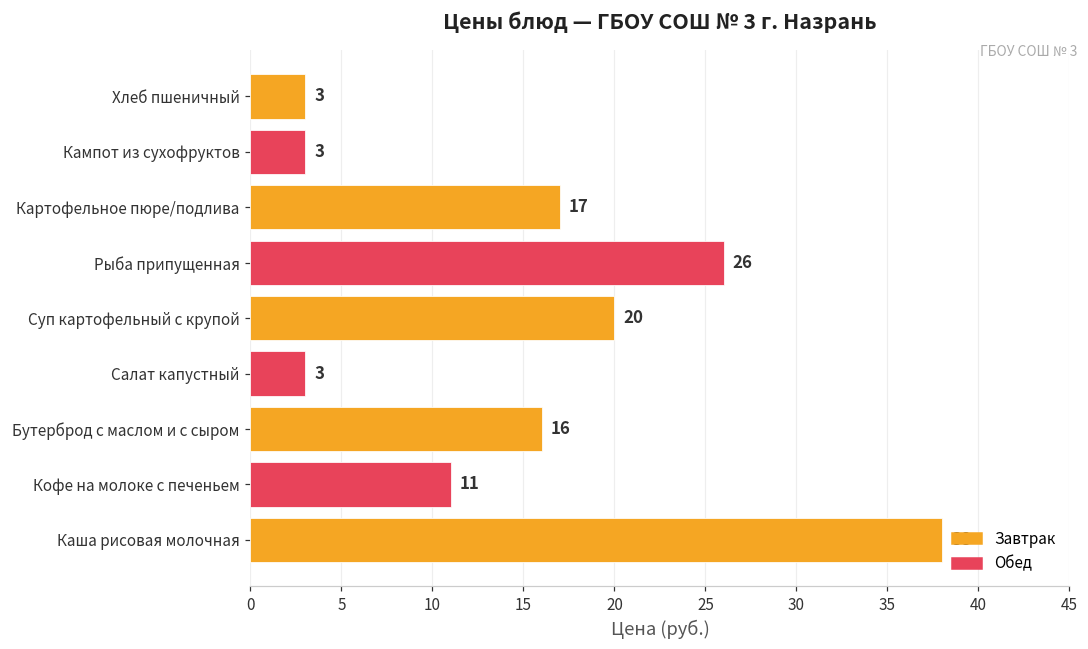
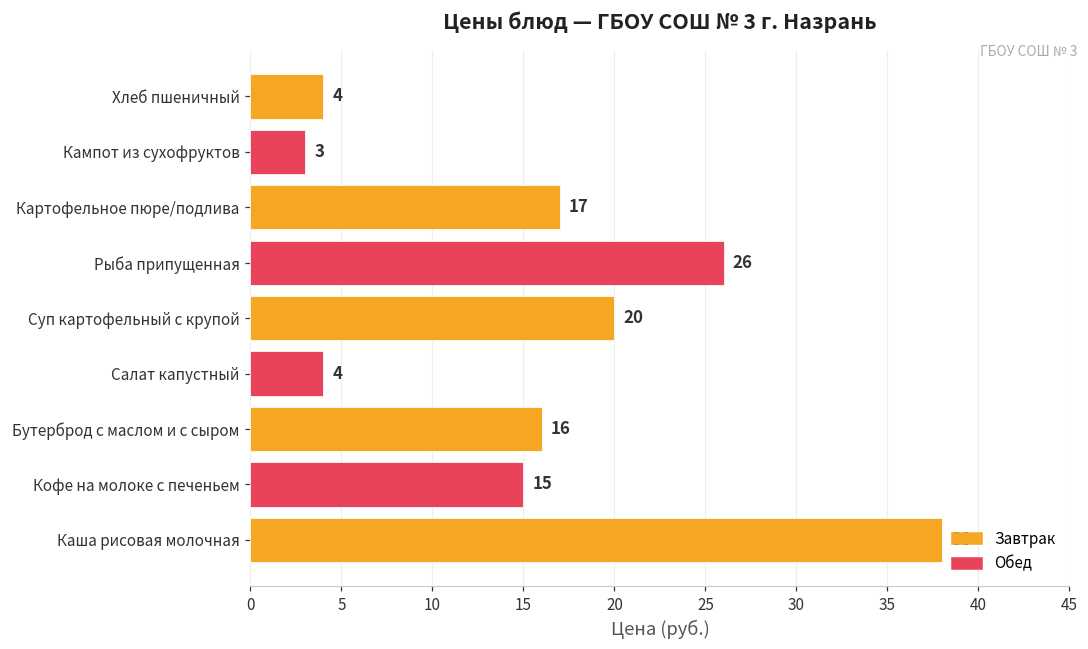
  {
-   "Хлеб пшеничный": 3,
+   "Хлеб пшеничный": 4,
    "Кампот из сухофруктов": 3,
    "Картофельное пюре/подлива": 17,
    "Рыба припущенная": 26,
    "Суп картофельный с крупой": 20,
-   "Салат капустный": 3,
+   "Салат капустный": 4,
    "Бутерброд с маслом и с сыром": 16,
-   "Кофе на молоке с печеньем": 11,
+   "Кофе на молоке с печеньем": 15,
    "Каша рисовая молочная": 38
  }
